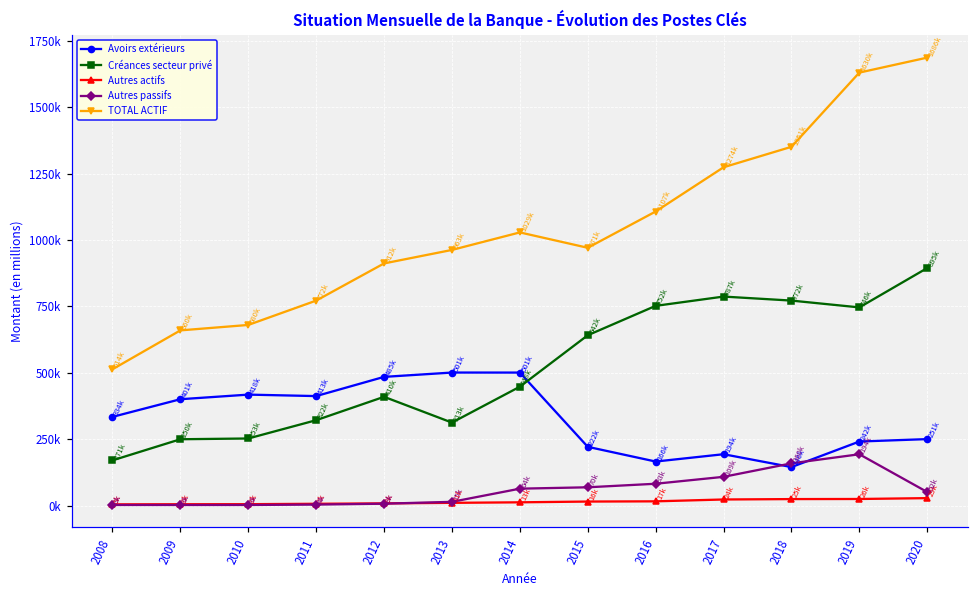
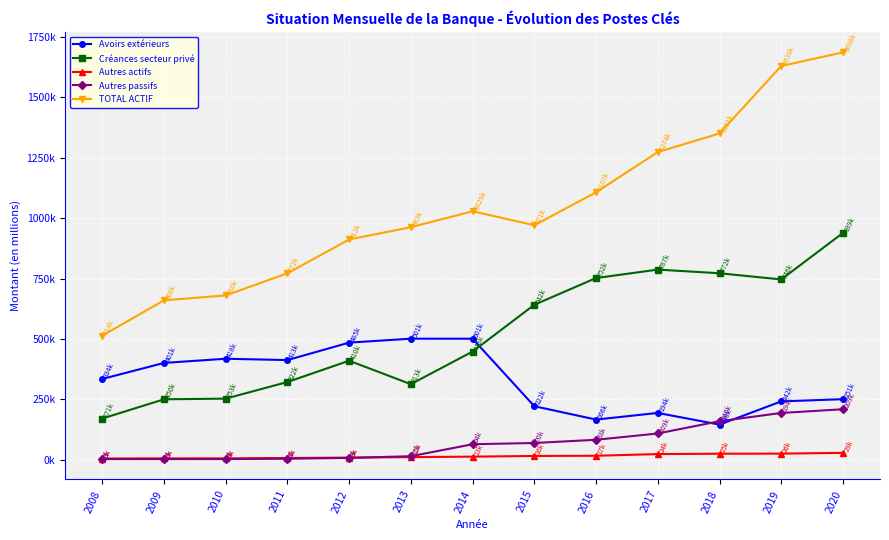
  {
    "Avoirs extérieurs": {
      "2008": "334k",
      "2009": "401k",
      "2010": "418k",
      "2011": "413k",
      "2012": "485k",
      "2013": "501k",
      "2015": "222k",
      "2016": "166k",
      "2017": "194k",
      "2020": "251k"
    },
    "Créances secteur privé": {
      "2008": "171k",
      "2009": "250k",
      "2010": "253k",
      "2011": "322k",
      "2013": "313k",
      "2015": "642k",
      "2016": "752k",
      "2017": "787k",
      "2018": "772k",
      "2019": "746k",
-     "2020": "895k"
+     "2020": "939k"
    },
    "Autres actifs": {
      "2017": "24k",
      "2018": "25k",
      "2019": "26k"
    },
    "Autres passifs": {
      "2014": "64k",
      "2015": "70k",
      "2016": "83k",
      "2017": "109k",
-     "2020": "52k"
+     "2020": "209k"
    },
    "TOTAL ACTIF": {
      "2008": "514k",
      "2009": "660k",
      "2010": "680k",
      "2011": "772k",
      "2012": "912k",
      "2013": "963k",
      "2014": "1029k",
      "2015": "971k",
      "2016": "1107k",
      "2017": "1274k",
      "2018": "1351k",
      "2019": "1630k",
      "2020": "1686k"
    }
  }
